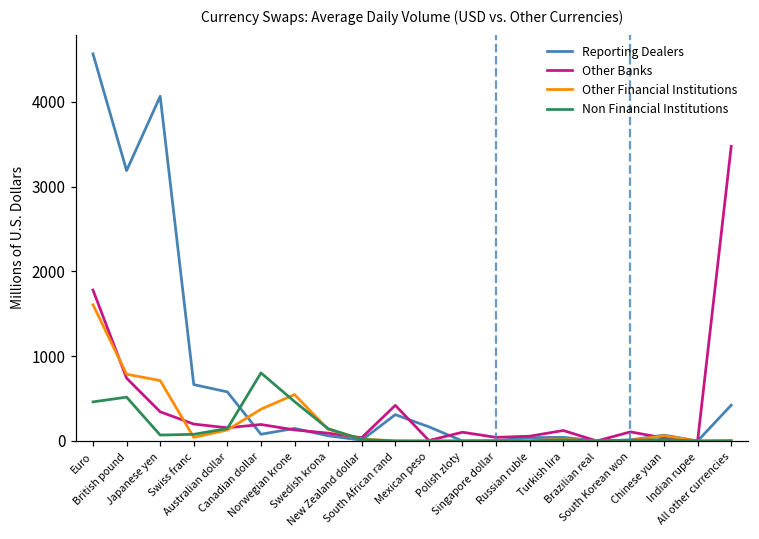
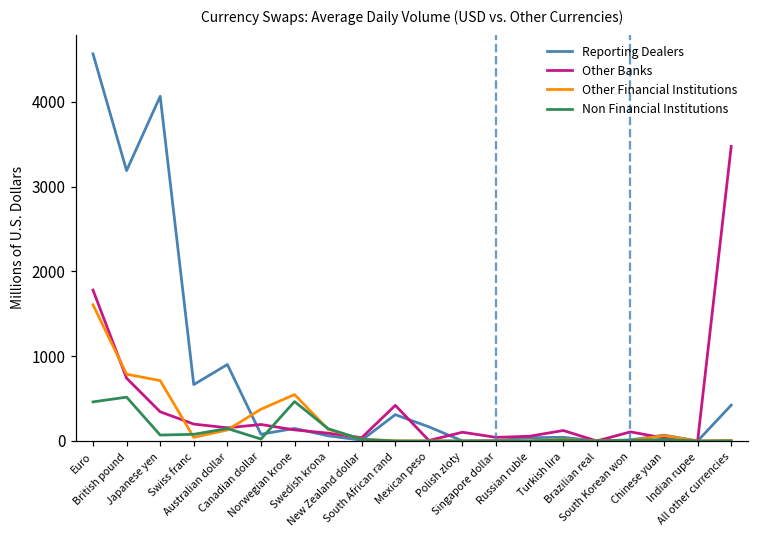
  {
    "Reporting Dealers": {
      "Euro": 4600,
      "British pound": 3200,
      "Japanese yen": 4100,
      "Swiss franc": 700,
-     "Australian dollar": 600,
+     "Australian dollar": 900,
      "Canadian dollar": 100,
      "South African rand": 300,
      "Mexican peso": 200,
      "All other currencies": 400
    },
    "Other Financial Institutions": {
      "Euro": 1600,
      "British pound": 800,
      "Japanese yen": 700,
      "Swiss franc": 0,
      "Canadian dollar": 400,
      "Norwegian krone": 500
    },
    "Non Financial Institutions": {
      "Euro": 500,
      "British pound": 500,
      "Japanese yen": 100,
      "Swiss franc": 100,
-     "Canadian dollar": 800,
+     "Canadian dollar": 0,
      "Norwegian krone": 500
    }
  }
